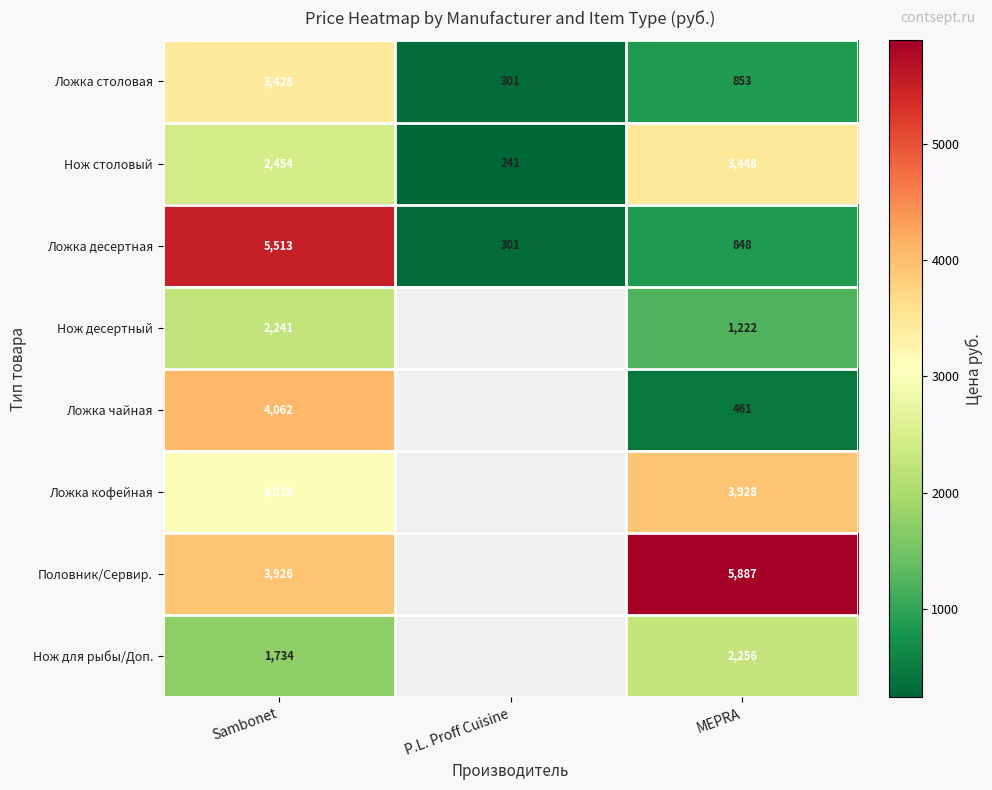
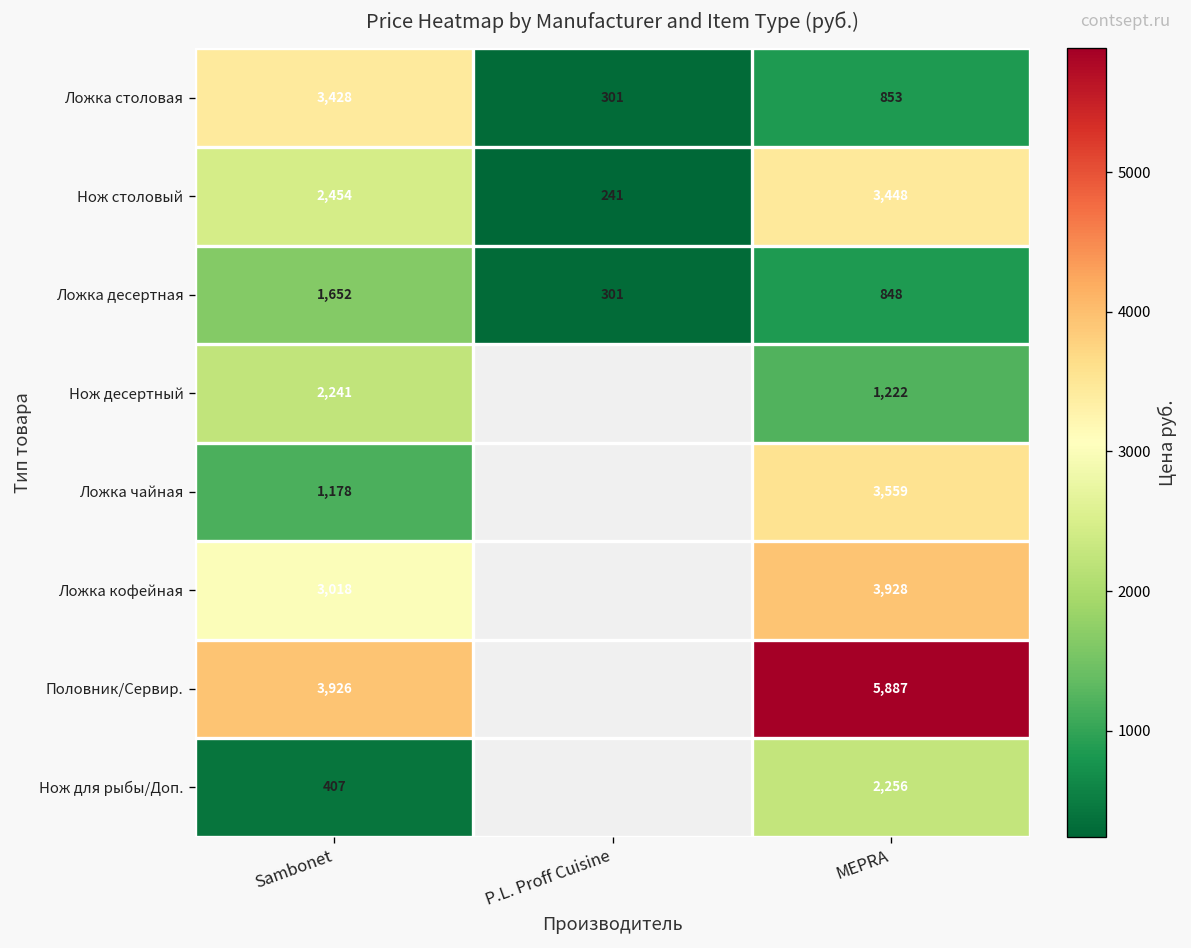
  {
    "Ложка столовая": {
      "Sambonet": "3,428",
      "P.L. Proff Cuisine": "301",
      "MEPRA": "853"
    },
    "Нож столовый": {
      "Sambonet": "2,454",
      "P.L. Proff Cuisine": "241",
      "MEPRA": "3,448"
    },
    "Ложка десертная": {
-     "Sambonet": "5,513",
+     "Sambonet": "1,652",
      "P.L. Proff Cuisine": "301",
      "MEPRA": "848"
    },
    "Нож десертный": {
      "Sambonet": "2,241",
      "MEPRA": "1,222"
    },
    "Ложка чайная": {
-     "Sambonet": "4,062",
-     "MEPRA": "461"
+     "Sambonet": "1,178",
+     "MEPRA": "3,559"
    },
    "Ложка кофейная": {
      "Sambonet": "3,018",
      "MEPRA": "3,928"
    },
    "Половник/Сервир.": {
      "Sambonet": "3,926",
      "MEPRA": "5,887"
    },
    "Нож для рыбы/Доп.": {
-     "Sambonet": "1,734",
+     "Sambonet": "407",
      "MEPRA": "2,256"
    }
  }
